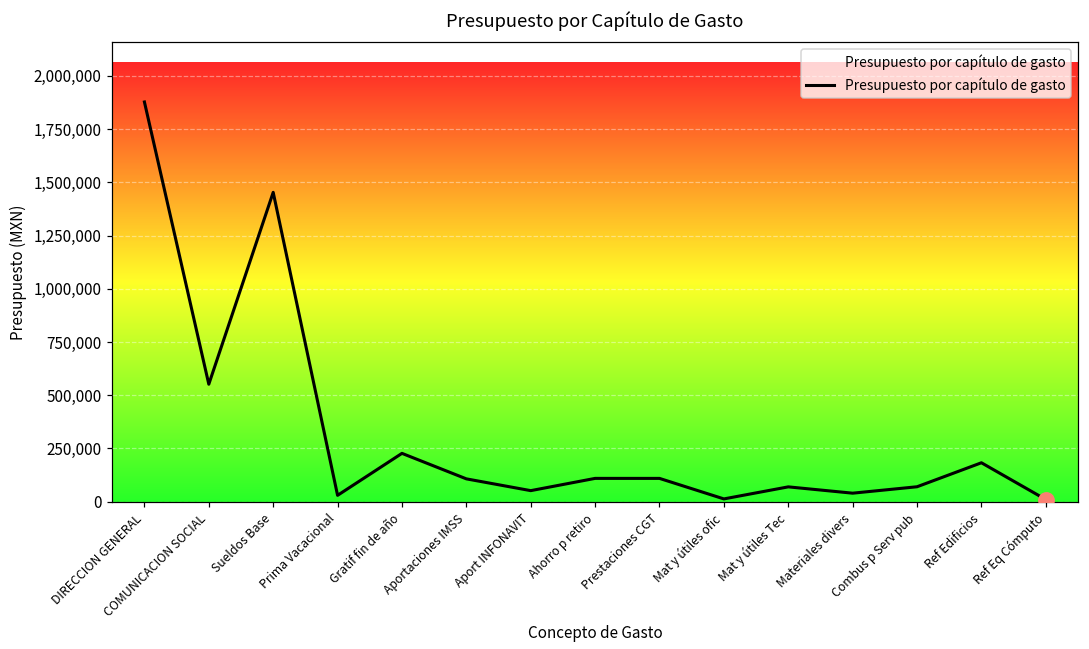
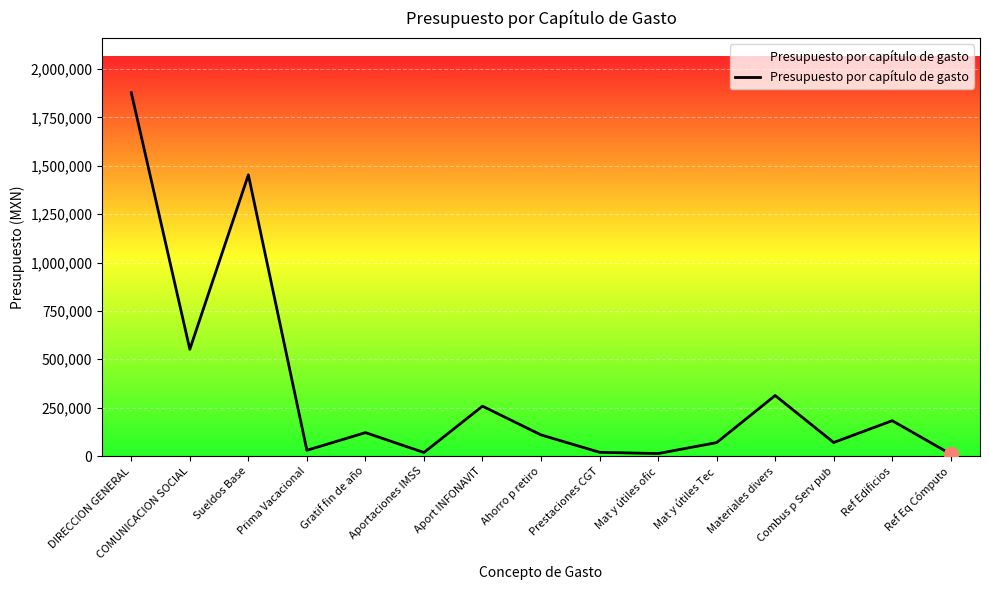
  {
    "Presupuesto por capítulo de gasto": {
      "DIRECCION GENERAL": "1,880,000",
      "COMUNICACION SOCIAL": "550,000",
      "Sueldos Base": "1,450,000",
      "Prima Vacacional": "30,000",
-     "Gratif fin de año": "230,000",
-     "Aportaciones IMSS": "110,000",
-     "Aport INFONAVIT": "50,000",
+     "Gratif fin de año": "120,000",
+     "Aportaciones IMSS": "20,000",
+     "Aport INFONAVIT": "260,000",
      "Ahorro p retiro": "110,000",
-     "Prestaciones CGT": "110,000",
+     "Prestaciones CGT": "20,000",
      "Mat y útiles ofic": "10,000",
      "Mat y útiles Tec": "70,000",
-     "Materiales divers": "40,000",
+     "Materiales divers": "310,000",
      "Combus p Serv pub": "70,000",
      "Ref Edificios": "180,000"
    }
  }
